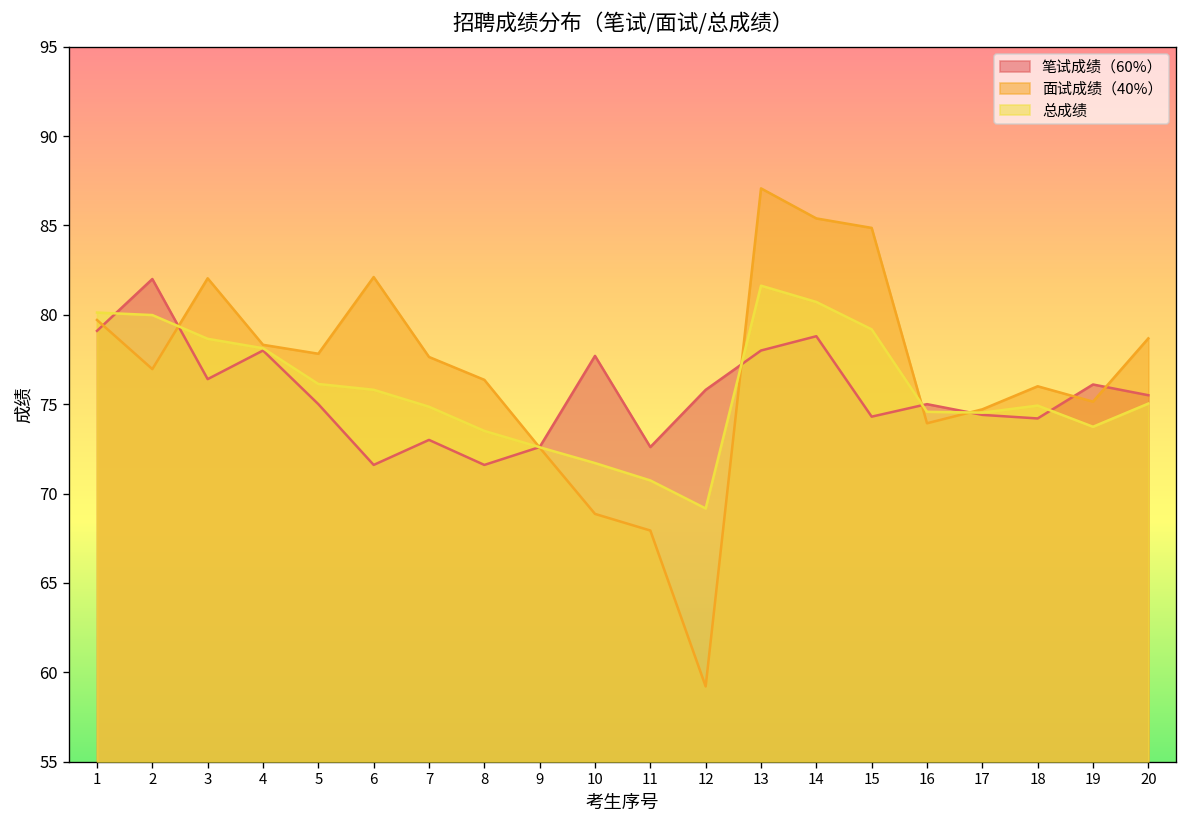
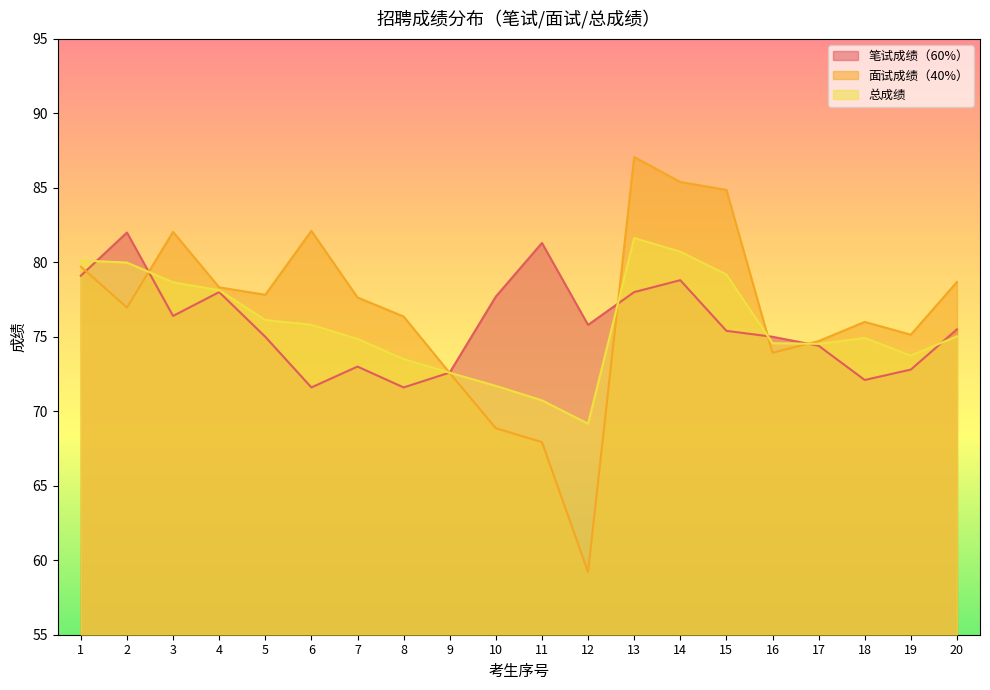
  {
    "笔试成绩（60%）": {
      "1": 79.1,
      "2": 82.0,
      "3": 76.4,
      "5": 75.0,
      "6": 71.6,
      "7": 73.0,
      "8": 71.6,
      "10": 77.7,
-     "11": 72.6,
+     "11": 81.3,
      "12": 75.8,
      "13": 78.0,
      "14": 78.8,
-     "15": 74.3,
+     "15": 75.4,
      "16": 75.0,
-     "18": 74.2,
-     "19": 76.1,
+     "18": 72.1,
+     "19": 72.8,
      "20": 75.5
    }
  }
